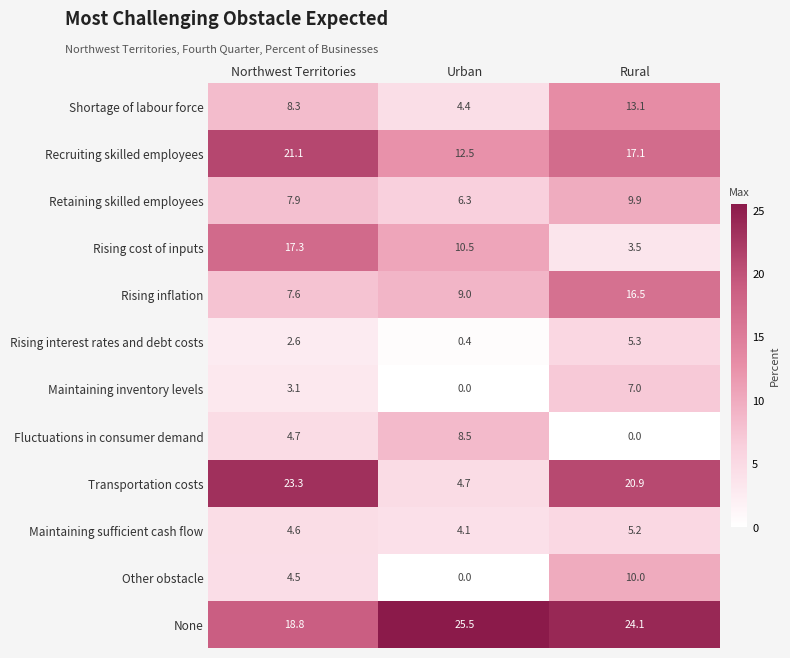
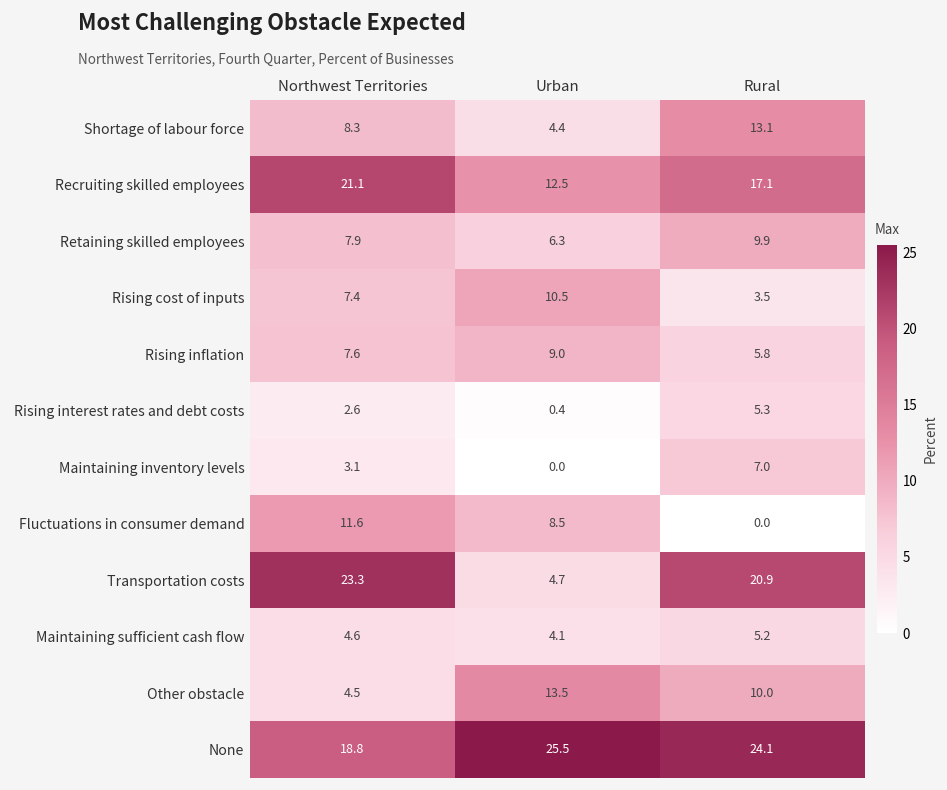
  {
    "Shortage of labour force": {
      "Northwest Territories": 8.3,
      "Urban": 4.4,
      "Rural": 13.1
    },
    "Recruiting skilled employees": {
      "Northwest Territories": 21.1,
      "Urban": 12.5,
      "Rural": 17.1
    },
    "Retaining skilled employees": {
      "Northwest Territories": 7.9,
      "Urban": 6.3,
      "Rural": 9.9
    },
    "Rising cost of inputs": {
-     "Northwest Territories": 17.3,
+     "Northwest Territories": 7.4,
      "Urban": 10.5,
      "Rural": 3.5
    },
    "Rising inflation": {
      "Northwest Territories": 7.6,
      "Urban": 9.0,
-     "Rural": 16.5
+     "Rural": 5.8
    },
    "Rising interest rates and debt costs": {
      "Northwest Territories": 2.6,
      "Urban": 0.4,
      "Rural": 5.3
    },
    "Maintaining inventory levels": {
      "Northwest Territories": 3.1,
      "Urban": 0.0,
      "Rural": 7.0
    },
    "Fluctuations in consumer demand": {
-     "Northwest Territories": 4.7,
+     "Northwest Territories": 11.6,
      "Urban": 8.5,
      "Rural": 0.0
    },
    "Transportation costs": {
      "Northwest Territories": 23.3,
      "Urban": 4.7,
      "Rural": 20.9
    },
    "Maintaining sufficient cash flow": {
      "Northwest Territories": 4.6,
      "Urban": 4.1,
      "Rural": 5.2
    },
    "Other obstacle": {
      "Northwest Territories": 4.5,
-     "Urban": 0.0,
+     "Urban": 13.5,
      "Rural": 10.0
    },
    "None": {
      "Northwest Territories": 18.8,
      "Urban": 25.5,
      "Rural": 24.1
    }
  }
